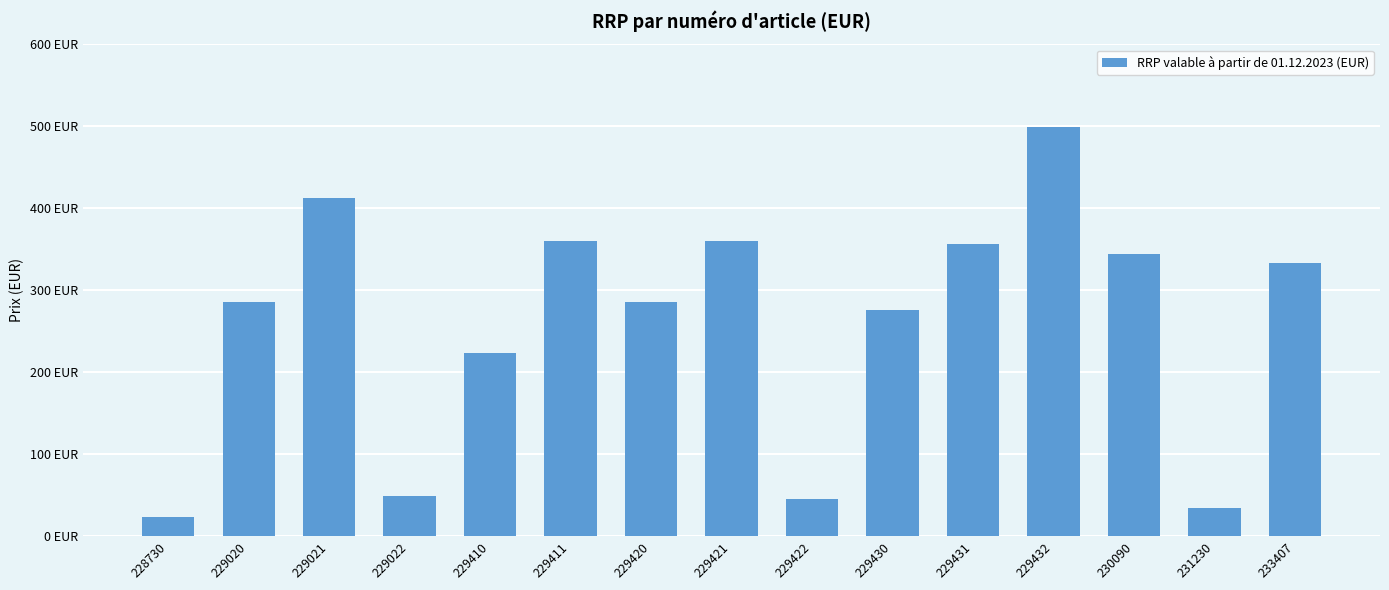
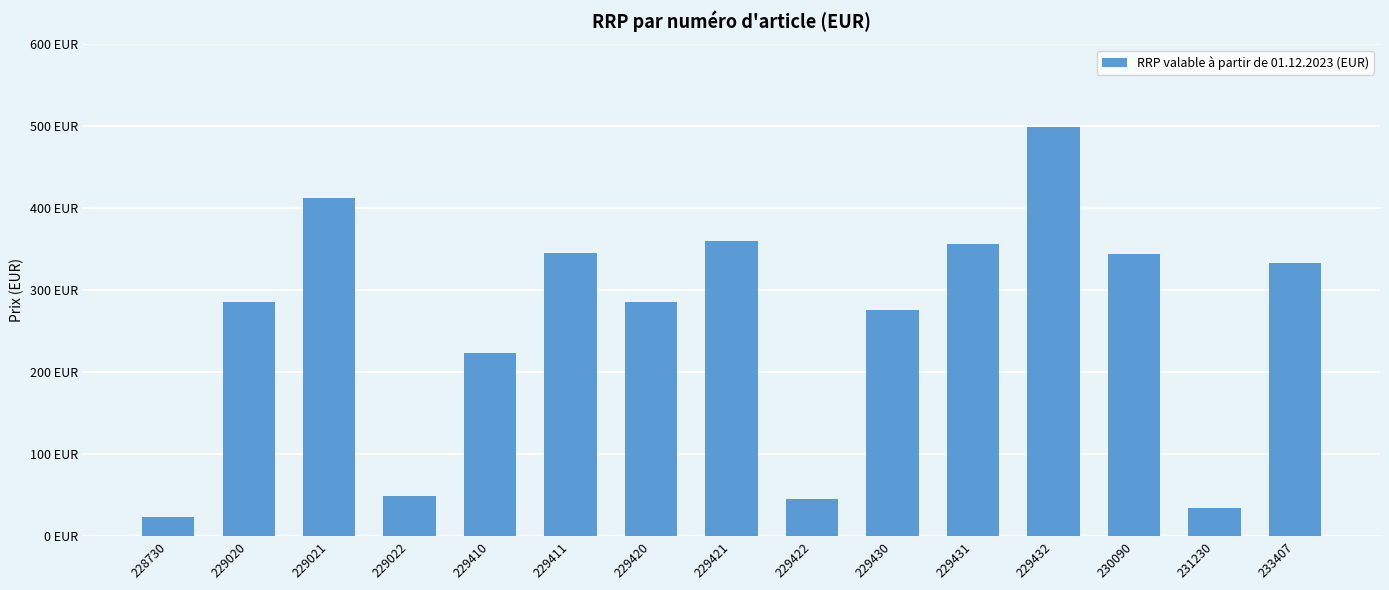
  {
    "228730": "20 EUR",
    "229020": "290 EUR",
    "229021": "410 EUR",
    "229022": "50 EUR",
    "229410": "220 EUR",
-   "229411": "360 EUR",
+   "229411": "350 EUR",
    "229420": "290 EUR",
    "229421": "360 EUR",
    "229422": "50 EUR",
    "229430": "280 EUR",
    "229431": "360 EUR",
    "229432": "500 EUR",
    "230090": "340 EUR",
    "231230": "40 EUR",
    "233407": "330 EUR"
  }
